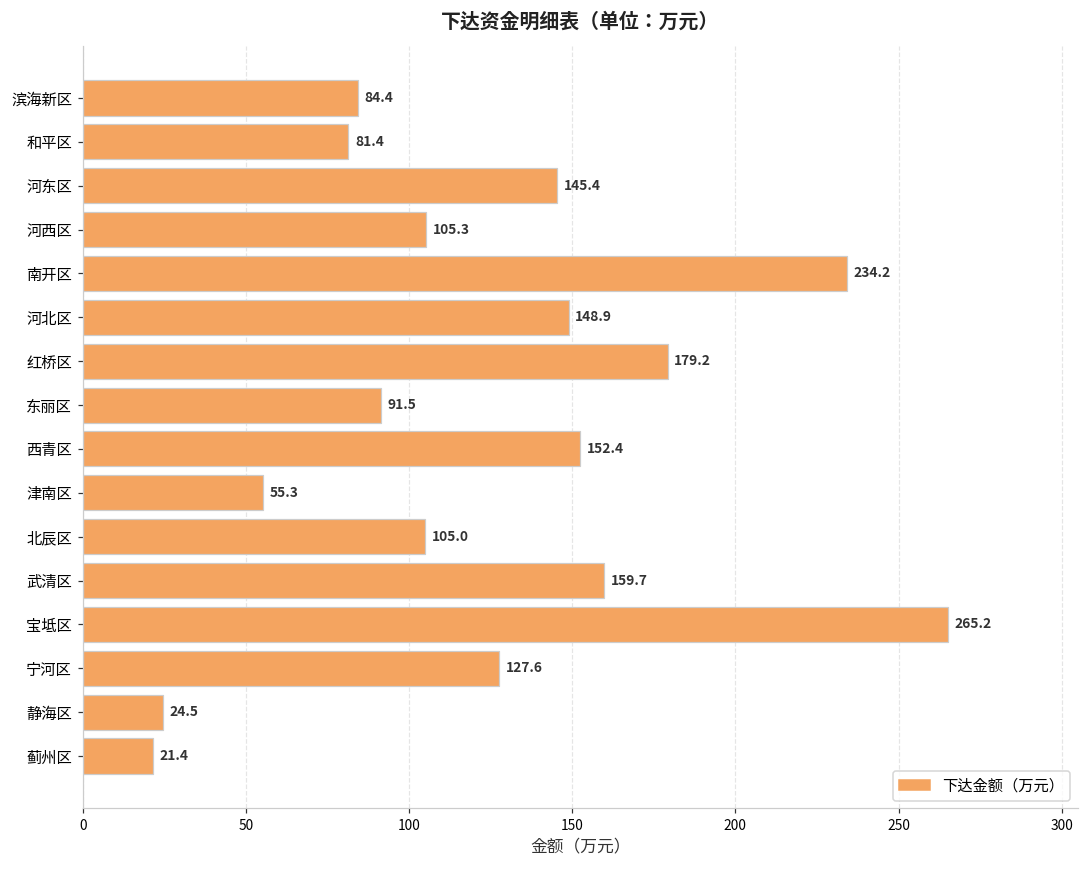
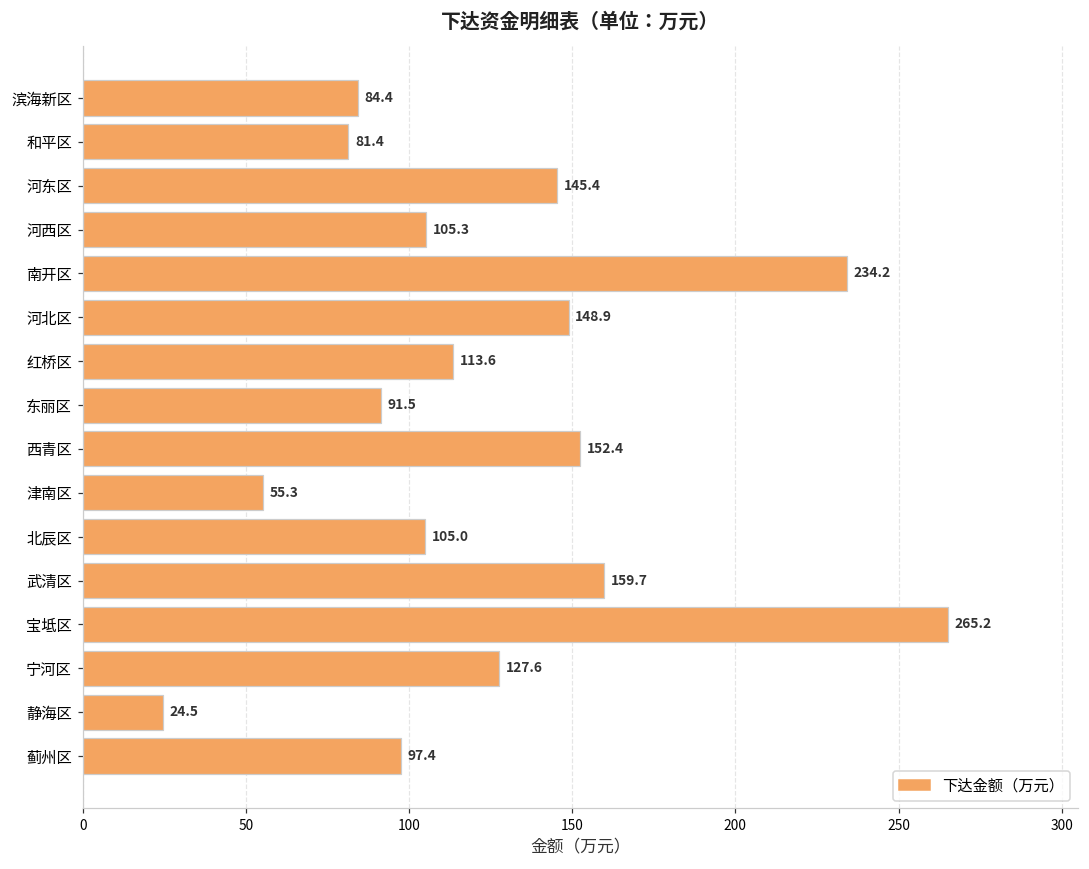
  {
    "滨海新区": 84.4,
    "和平区": 81.4,
    "河东区": 145.4,
    "河西区": 105.3,
    "南开区": 234.2,
    "河北区": 148.9,
-   "红桥区": 179.2,
+   "红桥区": 113.6,
    "东丽区": 91.5,
    "西青区": 152.4,
    "津南区": 55.3,
    "北辰区": 105.0,
    "武清区": 159.7,
    "宝坻区": 265.2,
    "宁河区": 127.6,
    "静海区": 24.5,
-   "蓟州区": 21.4
+   "蓟州区": 97.4
  }
